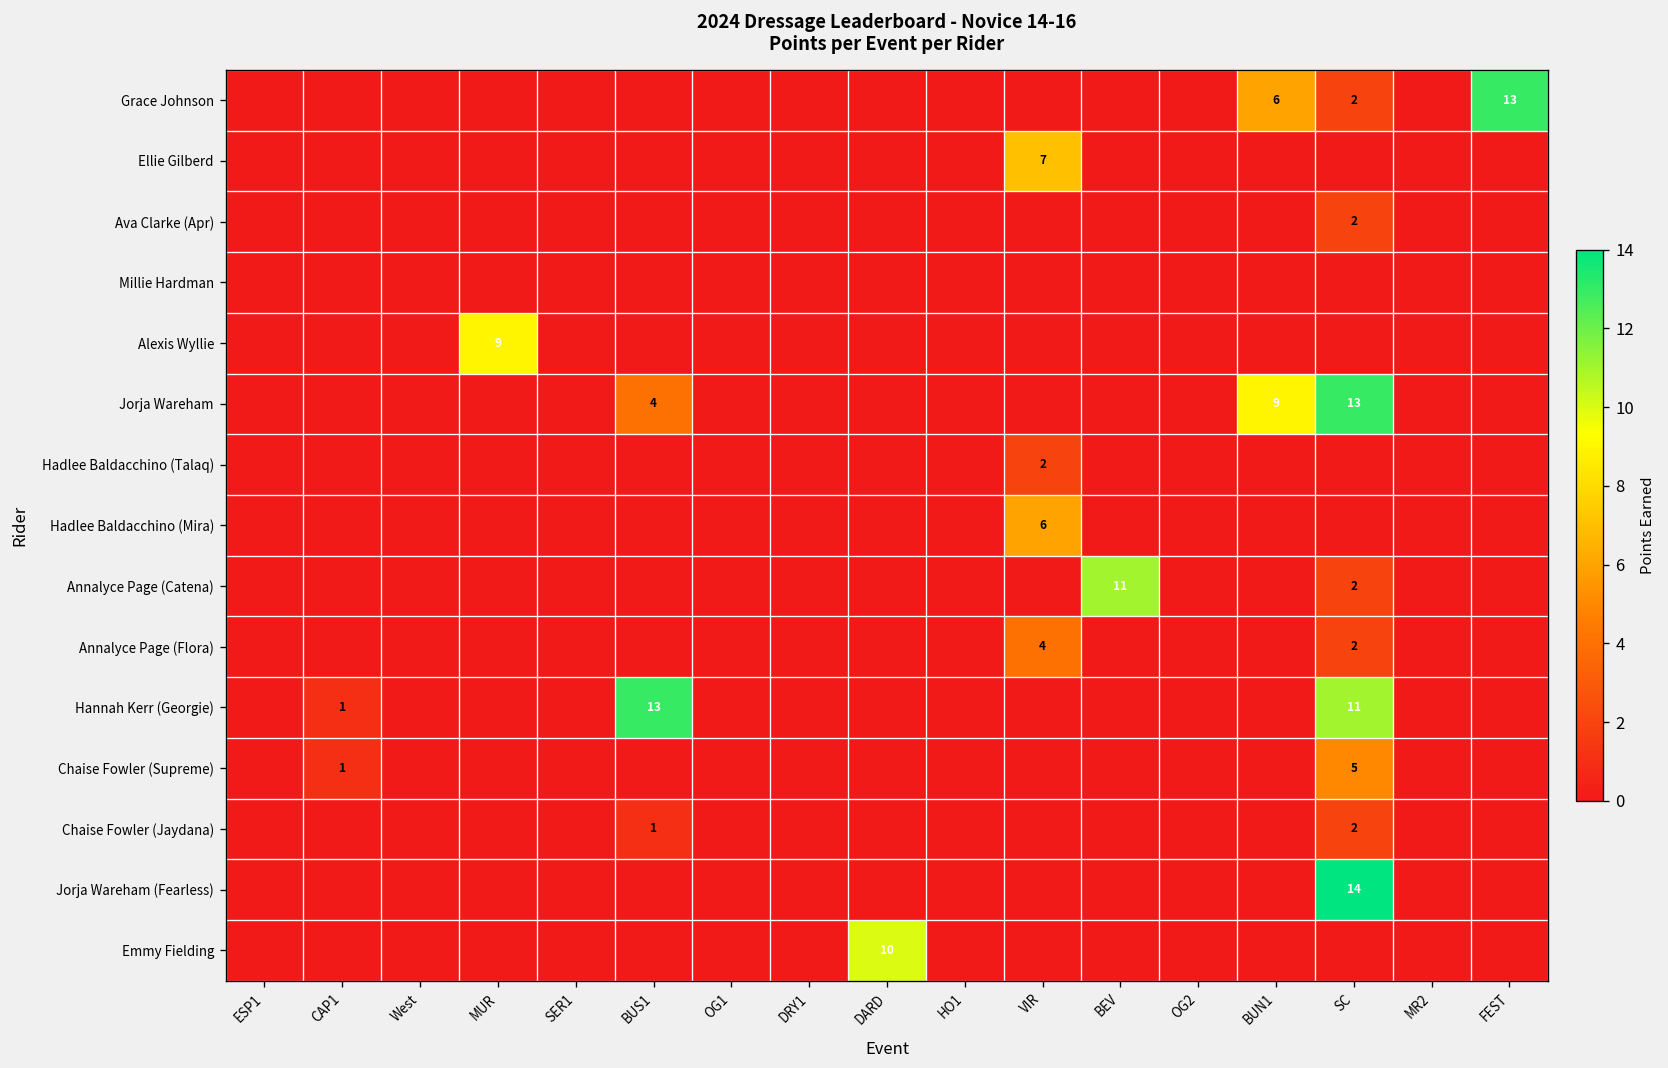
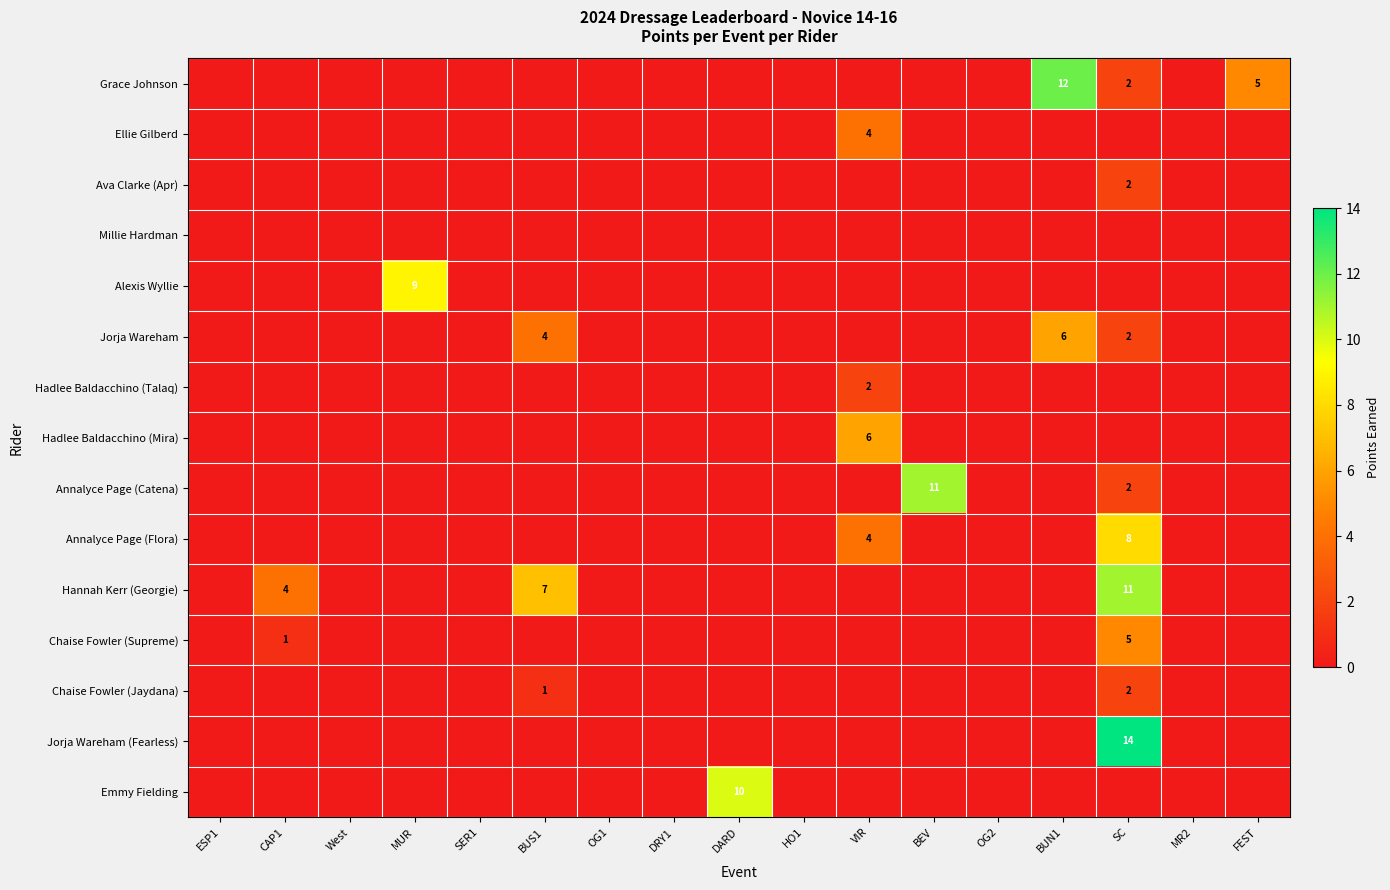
  {
    "Grace Johnson": {
-     "BUN1": 6,
+     "BUN1": 12,
      "SC": 2,
-     "FEST": 13
+     "FEST": 5
    },
    "Ellie Gilberd": {
-     "VIR": 7
+     "VIR": 4
    },
    "Ava Clarke (Apr)": {
      "SC": 2
    },
    "Alexis Wyllie": {
      "MUR": 9
    },
    "Jorja Wareham": {
      "BUS1": 4,
-     "BUN1": 9,
-     "SC": 13
+     "BUN1": 6,
+     "SC": 2
    },
    "Hadlee Baldacchino (Talaq)": {
      "VIR": 2
    },
    "Hadlee Baldacchino (Mira)": {
      "VIR": 6
    },
    "Annalyce Page (Catena)": {
      "BEV": 11,
      "SC": 2
    },
    "Annalyce Page (Flora)": {
      "VIR": 4,
-     "SC": 2
+     "SC": 8
    },
    "Hannah Kerr (Georgie)": {
-     "CAP1": 1,
-     "BUS1": 13,
+     "CAP1": 4,
+     "BUS1": 7,
      "SC": 11
    },
    "Chaise Fowler (Supreme)": {
      "CAP1": 1,
      "SC": 5
    },
    "Chaise Fowler (Jaydana)": {
      "BUS1": 1,
      "SC": 2
    },
    "Jorja Wareham (Fearless)": {
      "SC": 14
    },
    "Emmy Fielding": {
      "DARD": 10
    }
  }
